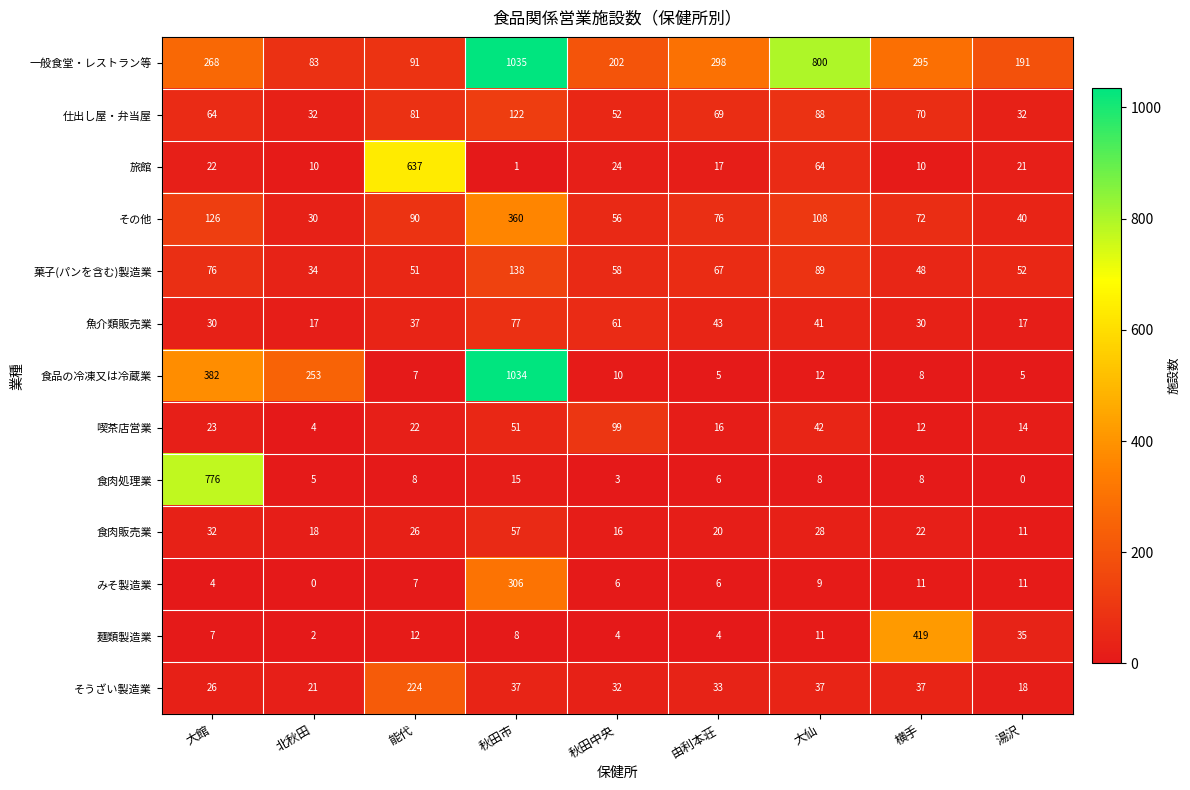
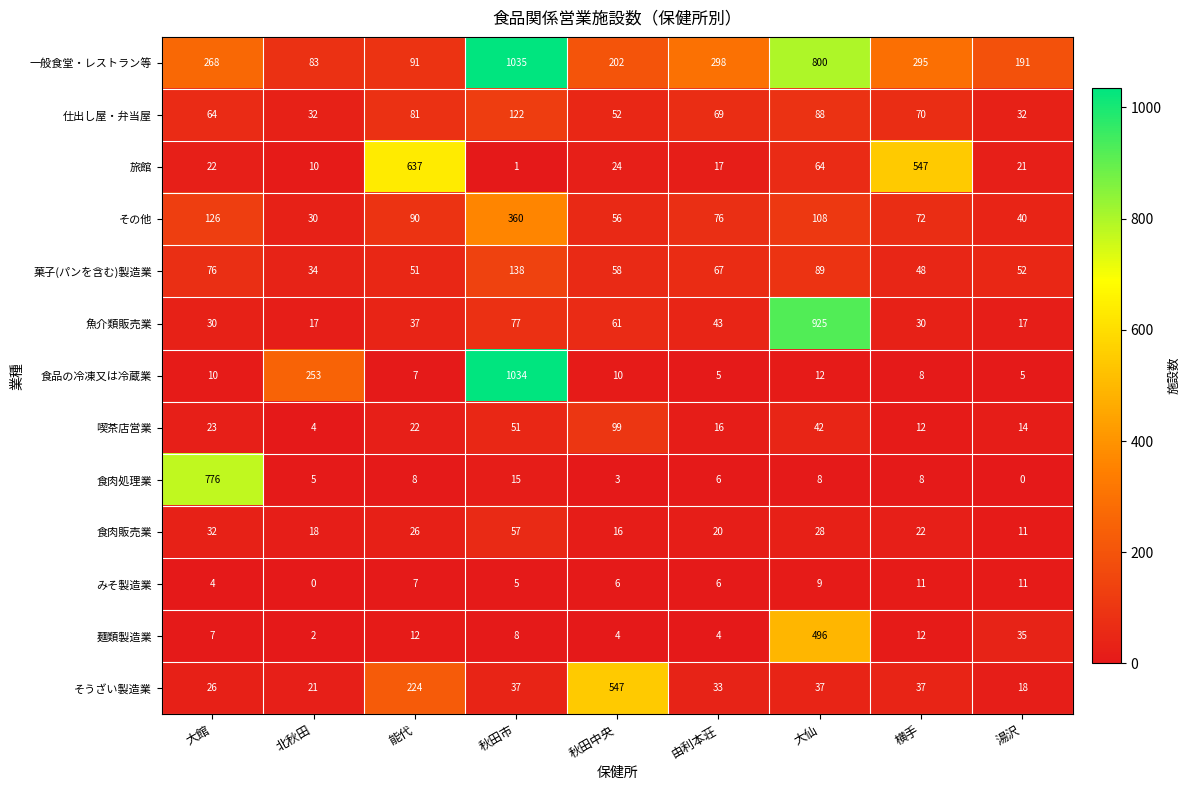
  {
    "一般食堂・レストラン等": {
      "大館": 268,
      "北秋田": 83,
      "能代": 91,
      "秋田市": 1035,
      "秋田中央": 202,
      "由利本荘": 298,
      "大仙": 800,
      "横手": 295,
      "湯沢": 191
    },
    "仕出し屋・弁当屋": {
      "大館": 64,
      "北秋田": 32,
      "能代": 81,
      "秋田市": 122,
      "秋田中央": 52,
      "由利本荘": 69,
      "大仙": 88,
      "横手": 70,
      "湯沢": 32
    },
    "旅館": {
      "大館": 22,
      "北秋田": 10,
      "能代": 637,
      "秋田市": 1,
      "秋田中央": 24,
      "由利本荘": 17,
      "大仙": 64,
-     "横手": 10,
+     "横手": 547,
      "湯沢": 21
    },
    "その他": {
      "大館": 126,
      "北秋田": 30,
      "能代": 90,
      "秋田市": 360,
      "秋田中央": 56,
      "由利本荘": 76,
      "大仙": 108,
      "横手": 72,
      "湯沢": 40
    },
    "菓子(パンを含む)製造業": {
      "大館": 76,
      "北秋田": 34,
      "能代": 51,
      "秋田市": 138,
      "秋田中央": 58,
      "由利本荘": 67,
      "大仙": 89,
      "横手": 48,
      "湯沢": 52
    },
    "魚介類販売業": {
      "大館": 30,
      "北秋田": 17,
      "能代": 37,
      "秋田市": 77,
      "秋田中央": 61,
      "由利本荘": 43,
-     "大仙": 41,
+     "大仙": 925,
      "横手": 30,
      "湯沢": 17
    },
    "食品の冷凍又は冷蔵業": {
-     "大館": 382,
+     "大館": 10,
      "北秋田": 253,
      "能代": 7,
      "秋田市": 1034,
      "秋田中央": 10,
      "由利本荘": 5,
      "大仙": 12,
      "横手": 8,
      "湯沢": 5
    },
    "喫茶店営業": {
      "大館": 23,
      "北秋田": 4,
      "能代": 22,
      "秋田市": 51,
      "秋田中央": 99,
      "由利本荘": 16,
      "大仙": 42,
      "横手": 12,
      "湯沢": 14
    },
    "食肉処理業": {
      "大館": 776,
      "北秋田": 5,
      "能代": 8,
      "秋田市": 15,
      "秋田中央": 3,
      "由利本荘": 6,
      "大仙": 8,
      "横手": 8,
      "湯沢": 0
    },
    "食肉販売業": {
      "大館": 32,
      "北秋田": 18,
      "能代": 26,
      "秋田市": 57,
      "秋田中央": 16,
      "由利本荘": 20,
      "大仙": 28,
      "横手": 22,
      "湯沢": 11
    },
    "みそ製造業": {
      "大館": 4,
      "北秋田": 0,
      "能代": 7,
-     "秋田市": 306,
+     "秋田市": 5,
      "秋田中央": 6,
      "由利本荘": 6,
      "大仙": 9,
      "横手": 11,
      "湯沢": 11
    },
    "麺類製造業": {
      "大館": 7,
      "北秋田": 2,
      "能代": 12,
      "秋田市": 8,
      "秋田中央": 4,
      "由利本荘": 4,
-     "大仙": 11,
-     "横手": 419,
+     "大仙": 496,
+     "横手": 12,
      "湯沢": 35
    },
    "そうざい製造業": {
      "大館": 26,
      "北秋田": 21,
      "能代": 224,
      "秋田市": 37,
-     "秋田中央": 32,
+     "秋田中央": 547,
      "由利本荘": 33,
      "大仙": 37,
      "横手": 37,
      "湯沢": 18
    }
  }
